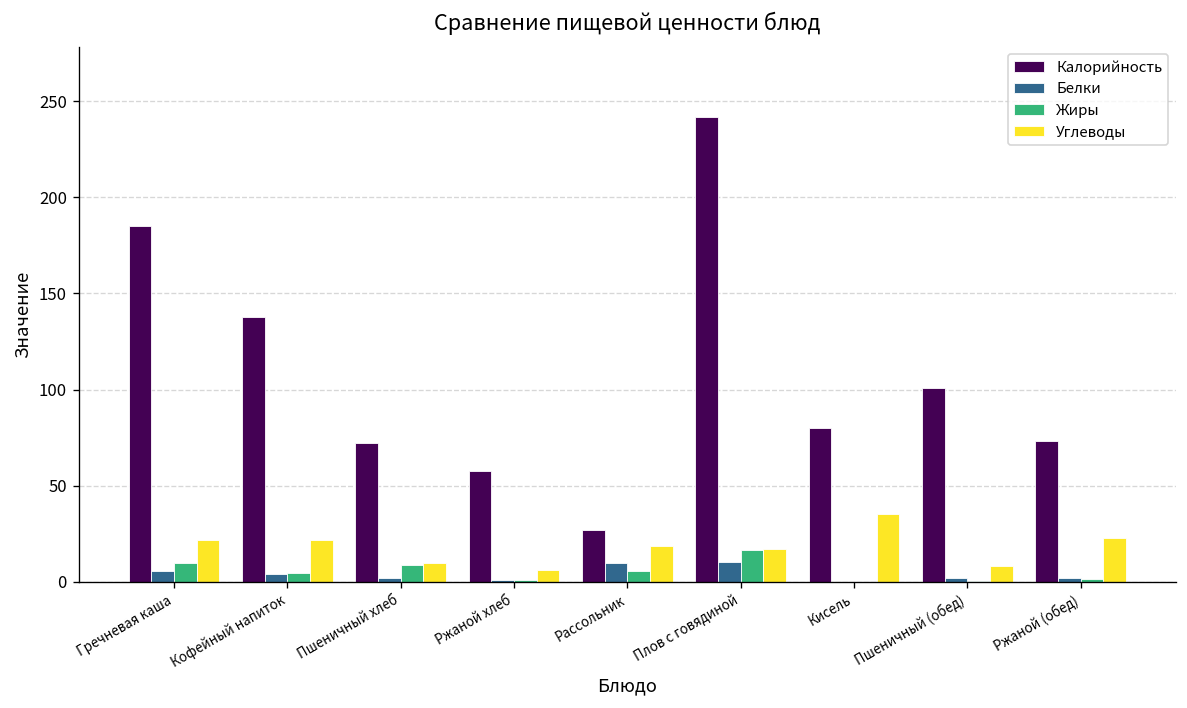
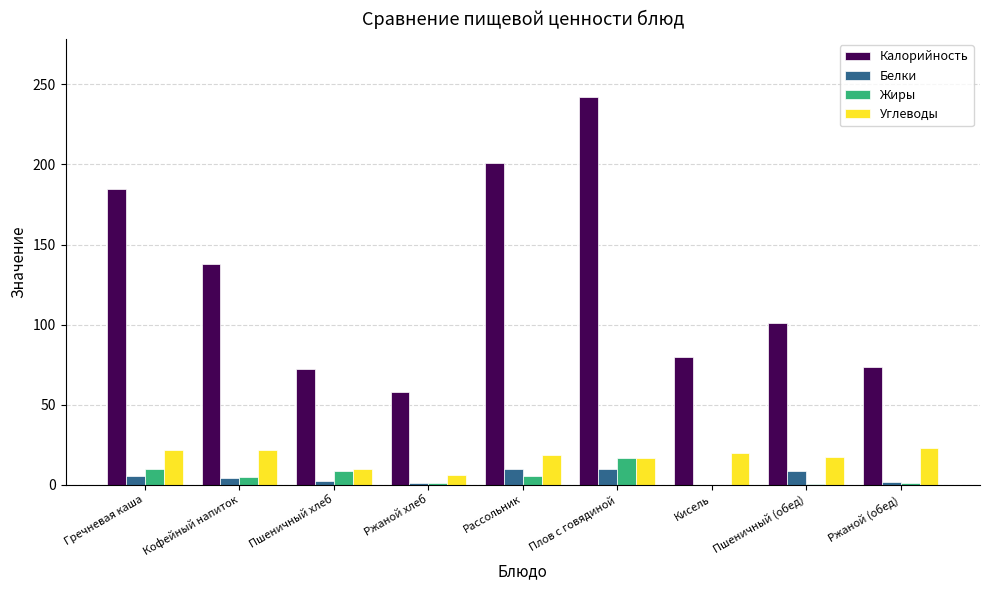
  {
    "Калорийность": {
      "Гречневая каша": 185,
      "Кофейный напиток": 138,
      "Пшеничный хлеб": 72,
      "Ржаной хлеб": 58,
-     "Рассольник": 27,
+     "Рассольник": 201,
      "Плов с говядиной": 242,
      "Кисель": 80,
      "Пшеничный (обед)": 101,
      "Ржаной (обед)": 73
    },
    "Белки": {
      "Гречневая каша": 6,
      "Кофейный напиток": 4,
      "Пшеничный хлеб": 2,
      "Рассольник": 10,
      "Плов с говядиной": 10,
      "Кисель": 0,
-     "Пшеничный (обед)": 2,
+     "Пшеничный (обед)": 8,
      "Ржаной (обед)": 2
    },
    "Жиры": {
      "Гречневая каша": 10,
      "Кофейный напиток": 5,
      "Пшеничный хлеб": 9,
      "Рассольник": 6,
      "Плов с говядиной": 17,
      "Кисель": 0
    },
    "Углеводы": {
      "Гречневая каша": 22,
      "Кофейный напиток": 22,
      "Пшеничный хлеб": 10,
      "Ржаной хлеб": 6,
      "Рассольник": 19,
      "Плов с говядиной": 17,
-     "Кисель": 35,
-     "Пшеничный (обед)": 8,
+     "Кисель": 20,
+     "Пшеничный (обед)": 18,
      "Ржаной (обед)": 23
    }
  }
